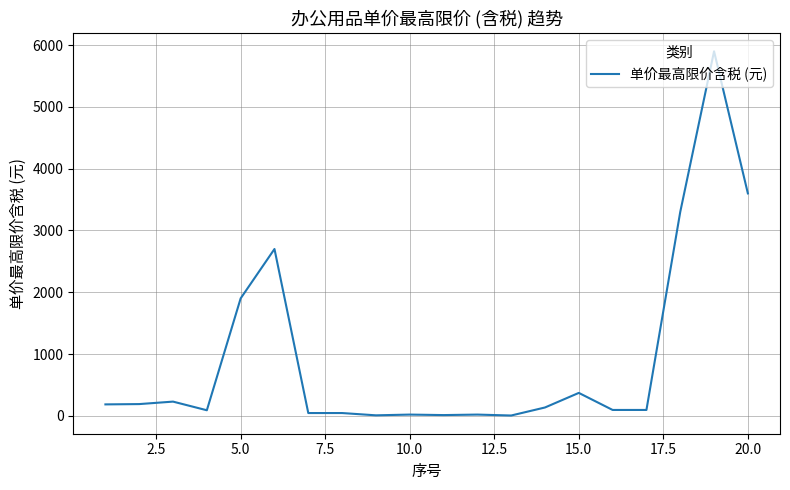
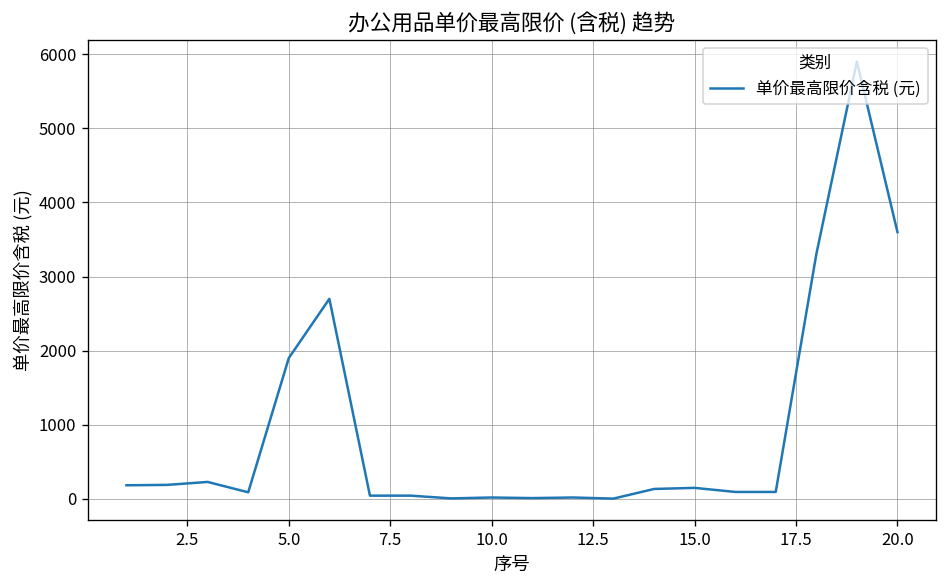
  {
    "5.0": 1900,
    "10.0": 0,
-   "15.0": 400,
+   "15.0": 200,
    "20.0": 3600
  }
